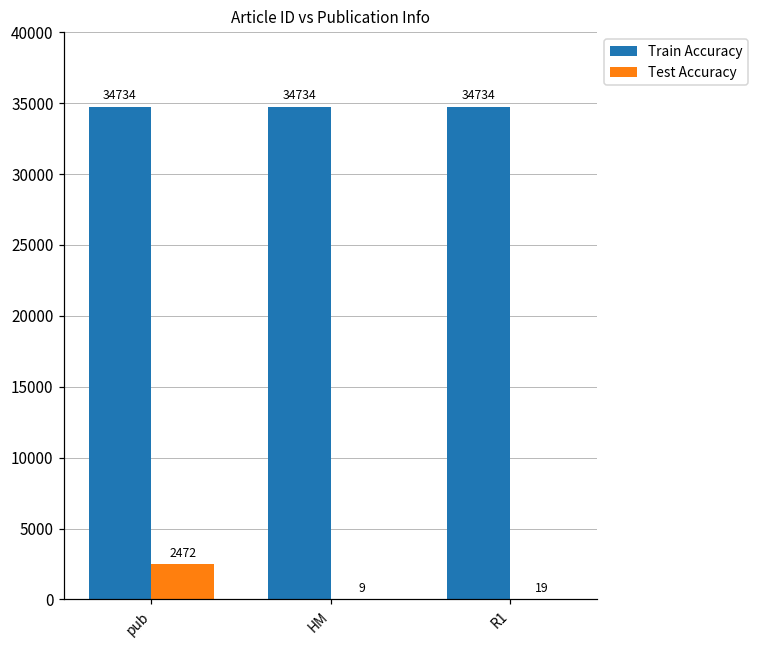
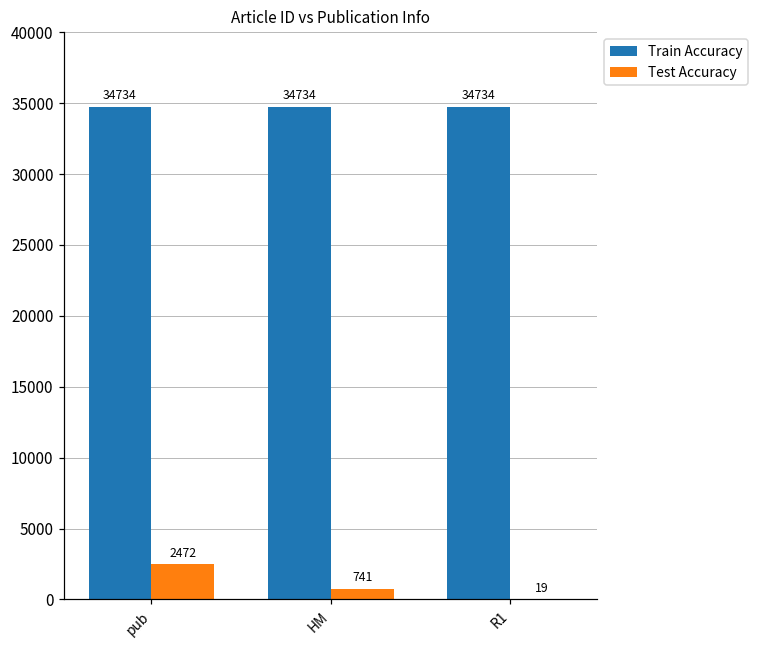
  {
    "Train Accuracy": {
      "pub": 34734,
      "HM": 34734,
      "R1": 34734
    },
    "Test Accuracy": {
      "pub": 2472,
-     "HM": 9,
+     "HM": 741,
      "R1": 19
    }
  }
